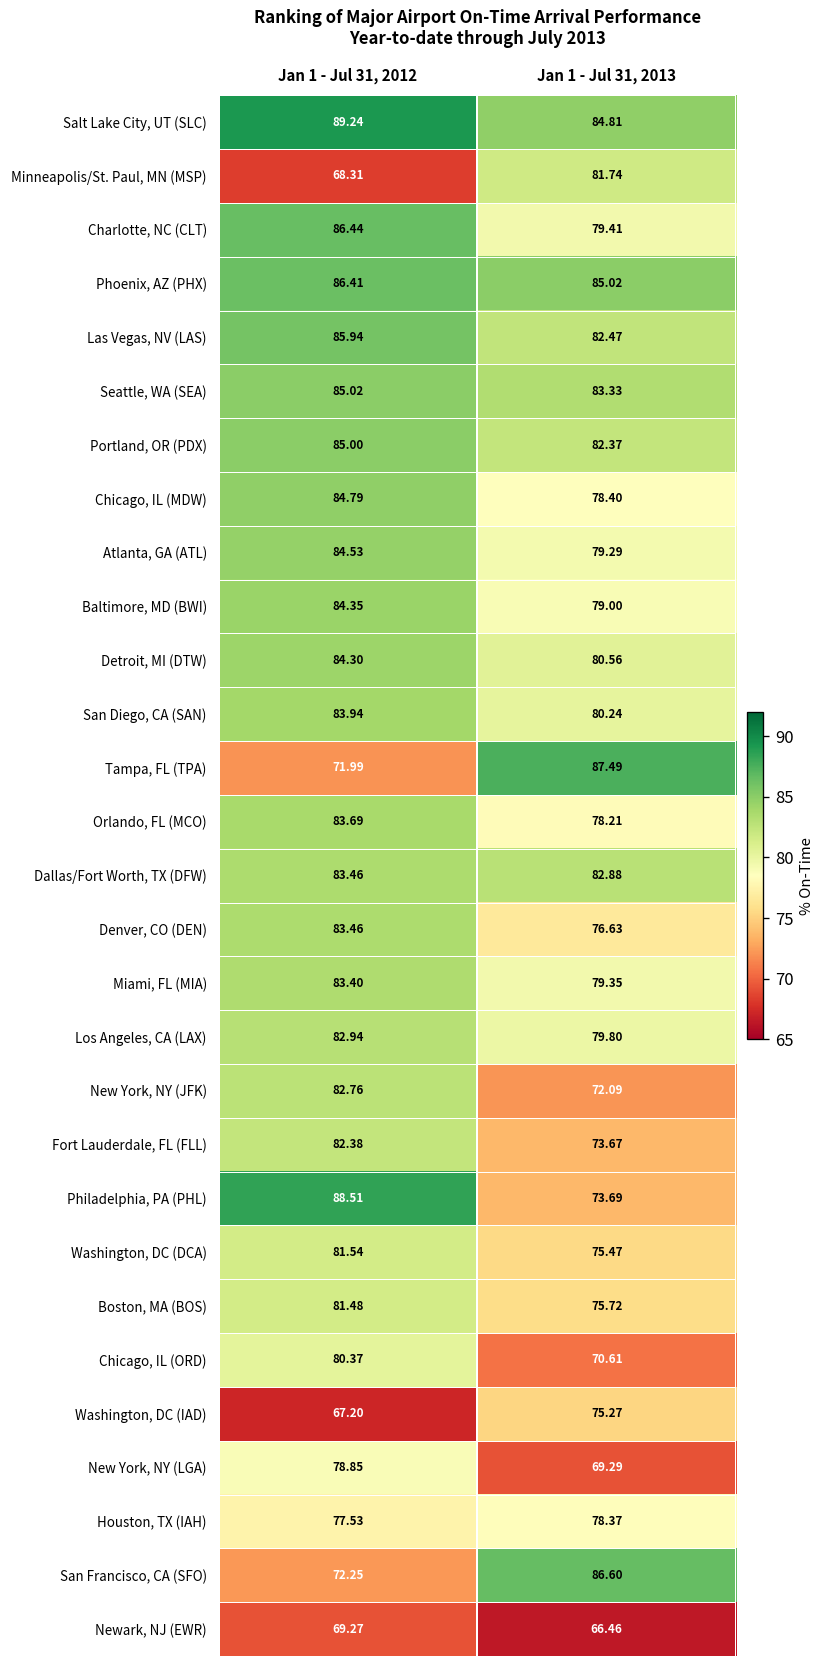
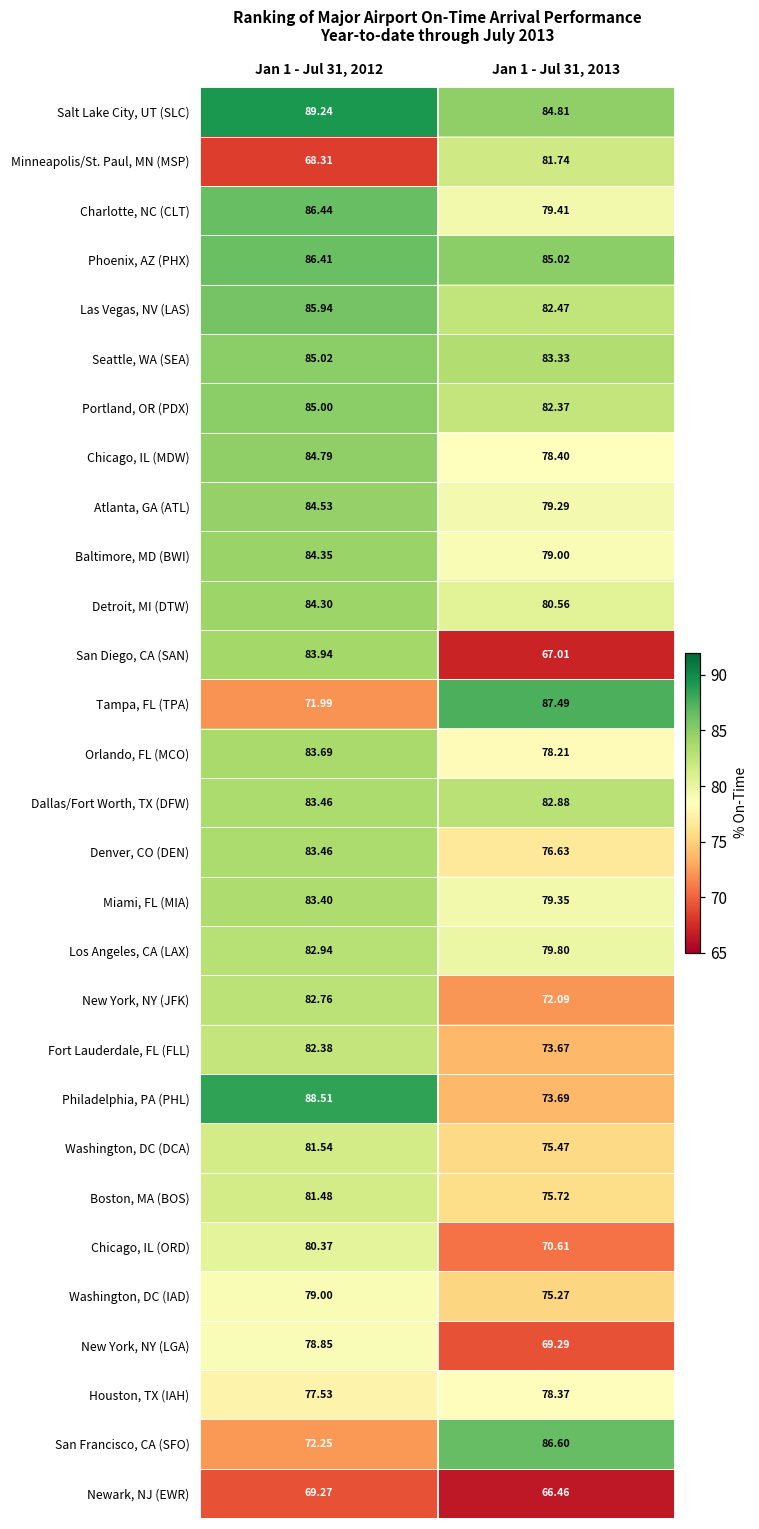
  {
    "Salt Lake City, UT (SLC)": {
      "Jan 1 - Jul 31, 2012": 89.24,
      "Jan 1 - Jul 31, 2013": 84.81
    },
    "Minneapolis/St. Paul, MN (MSP)": {
      "Jan 1 - Jul 31, 2012": 68.31,
      "Jan 1 - Jul 31, 2013": 81.74
    },
    "Charlotte, NC (CLT)": {
      "Jan 1 - Jul 31, 2012": 86.44,
      "Jan 1 - Jul 31, 2013": 79.41
    },
    "Phoenix, AZ (PHX)": {
      "Jan 1 - Jul 31, 2012": 86.41,
      "Jan 1 - Jul 31, 2013": 85.02
    },
    "Las Vegas, NV (LAS)": {
      "Jan 1 - Jul 31, 2012": 85.94,
      "Jan 1 - Jul 31, 2013": 82.47
    },
    "Seattle, WA (SEA)": {
      "Jan 1 - Jul 31, 2012": 85.02,
      "Jan 1 - Jul 31, 2013": 83.33
    },
    "Portland, OR (PDX)": {
      "Jan 1 - Jul 31, 2012": 85.00,
      "Jan 1 - Jul 31, 2013": 82.37
    },
    "Chicago, IL (MDW)": {
      "Jan 1 - Jul 31, 2012": 84.79,
      "Jan 1 - Jul 31, 2013": 78.40
    },
    "Atlanta, GA (ATL)": {
      "Jan 1 - Jul 31, 2012": 84.53,
      "Jan 1 - Jul 31, 2013": 79.29
    },
    "Baltimore, MD (BWI)": {
      "Jan 1 - Jul 31, 2012": 84.35,
      "Jan 1 - Jul 31, 2013": 79.00
    },
    "Detroit, MI (DTW)": {
      "Jan 1 - Jul 31, 2012": 84.30,
      "Jan 1 - Jul 31, 2013": 80.56
    },
    "San Diego, CA (SAN)": {
      "Jan 1 - Jul 31, 2012": 83.94,
-     "Jan 1 - Jul 31, 2013": 80.24
+     "Jan 1 - Jul 31, 2013": 67.01
    },
    "Tampa, FL (TPA)": {
      "Jan 1 - Jul 31, 2012": 71.99,
      "Jan 1 - Jul 31, 2013": 87.49
    },
    "Orlando, FL (MCO)": {
      "Jan 1 - Jul 31, 2012": 83.69,
      "Jan 1 - Jul 31, 2013": 78.21
    },
    "Dallas/Fort Worth, TX (DFW)": {
      "Jan 1 - Jul 31, 2012": 83.46,
      "Jan 1 - Jul 31, 2013": 82.88
    },
    "Denver, CO (DEN)": {
      "Jan 1 - Jul 31, 2012": 83.46,
      "Jan 1 - Jul 31, 2013": 76.63
    },
    "Miami, FL (MIA)": {
      "Jan 1 - Jul 31, 2012": 83.40,
      "Jan 1 - Jul 31, 2013": 79.35
    },
    "Los Angeles, CA (LAX)": {
      "Jan 1 - Jul 31, 2012": 82.94,
      "Jan 1 - Jul 31, 2013": 79.80
    },
    "New York, NY (JFK)": {
      "Jan 1 - Jul 31, 2012": 82.76,
      "Jan 1 - Jul 31, 2013": 72.09
    },
    "Fort Lauderdale, FL (FLL)": {
      "Jan 1 - Jul 31, 2012": 82.38,
      "Jan 1 - Jul 31, 2013": 73.67
    },
    "Philadelphia, PA (PHL)": {
      "Jan 1 - Jul 31, 2012": 88.51,
      "Jan 1 - Jul 31, 2013": 73.69
    },
    "Washington, DC (DCA)": {
      "Jan 1 - Jul 31, 2012": 81.54,
      "Jan 1 - Jul 31, 2013": 75.47
    },
    "Boston, MA (BOS)": {
      "Jan 1 - Jul 31, 2012": 81.48,
      "Jan 1 - Jul 31, 2013": 75.72
    },
    "Chicago, IL (ORD)": {
      "Jan 1 - Jul 31, 2012": 80.37,
      "Jan 1 - Jul 31, 2013": 70.61
    },
    "Washington, DC (IAD)": {
-     "Jan 1 - Jul 31, 2012": 67.20,
+     "Jan 1 - Jul 31, 2012": 79.00,
      "Jan 1 - Jul 31, 2013": 75.27
    },
    "New York, NY (LGA)": {
      "Jan 1 - Jul 31, 2012": 78.85,
      "Jan 1 - Jul 31, 2013": 69.29
    },
    "Houston, TX (IAH)": {
      "Jan 1 - Jul 31, 2012": 77.53,
      "Jan 1 - Jul 31, 2013": 78.37
    },
    "San Francisco, CA (SFO)": {
      "Jan 1 - Jul 31, 2012": 72.25,
      "Jan 1 - Jul 31, 2013": 86.60
    },
    "Newark, NJ (EWR)": {
      "Jan 1 - Jul 31, 2012": 69.27,
      "Jan 1 - Jul 31, 2013": 66.46
    }
  }
